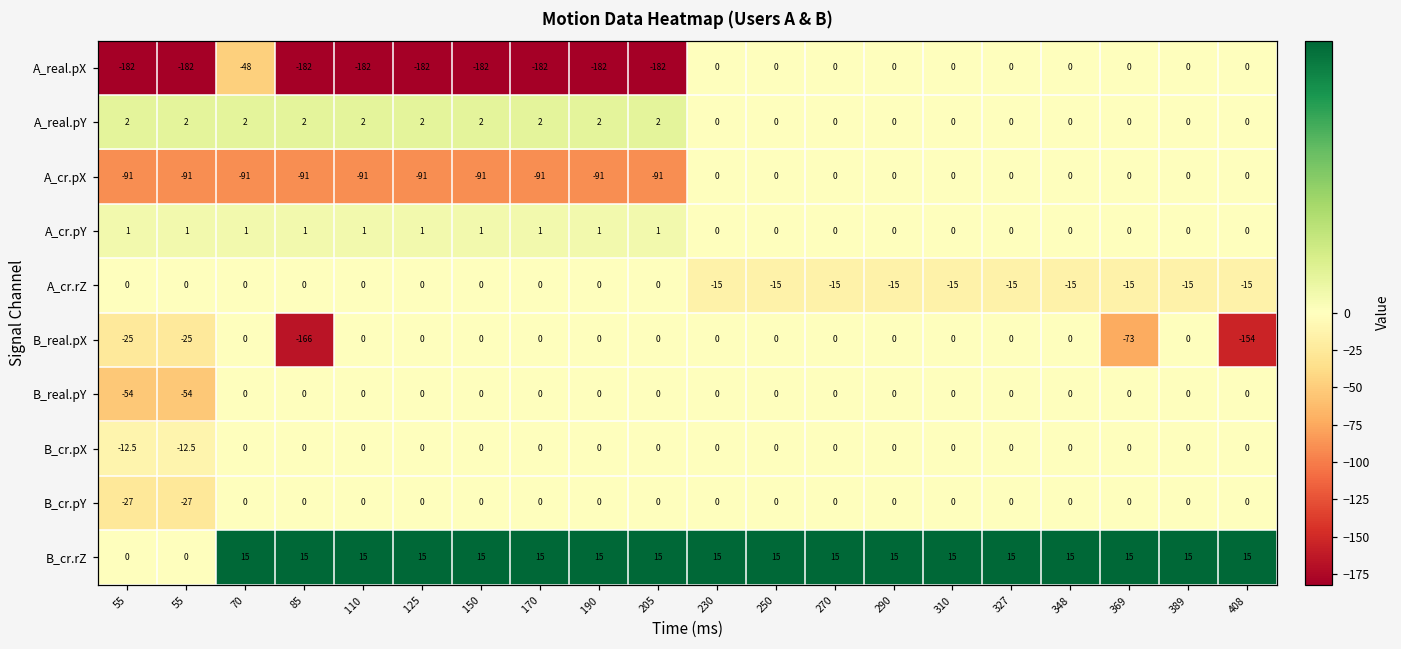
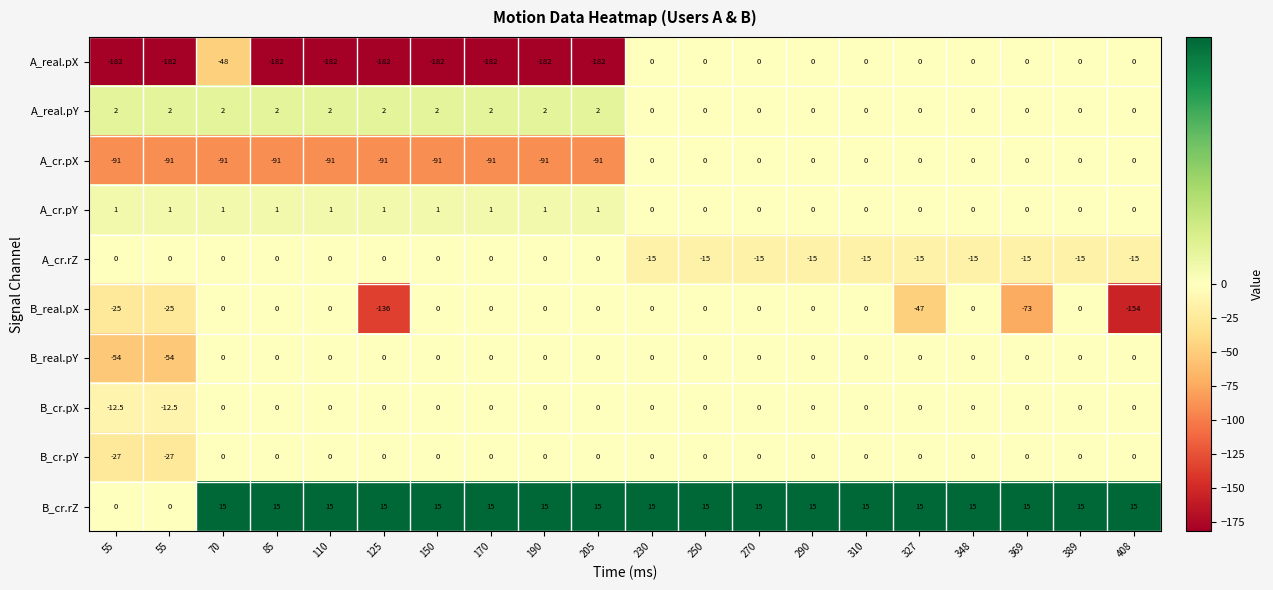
  {
    "A_real.pX": {
      "70": -48,
      "85": -182,
      "110": -182,
      "125": -182,
      "150": -182,
      "170": -182,
      "190": -182,
      "205": -182,
      "230": 0,
      "250": 0,
      "270": 0,
      "290": 0,
      "310": 0,
      "327": 0,
      "348": 0,
      "369": 0,
      "389": 0,
      "408": 0
    },
    "A_real.pY": {
      "70": 2,
      "85": 2,
      "110": 2,
      "125": 2,
      "150": 2,
      "170": 2,
      "190": 2,
      "205": 2,
      "230": 0,
      "250": 0,
      "270": 0,
      "290": 0,
      "310": 0,
      "327": 0,
      "348": 0,
      "369": 0,
      "389": 0,
      "408": 0
    },
    "A_cr.pX": {
      "70": -91,
      "85": -91,
      "110": -91,
      "125": -91,
      "150": -91,
      "170": -91,
      "190": -91,
      "205": -91,
      "230": 0,
      "250": 0,
      "270": 0,
      "290": 0,
      "310": 0,
      "327": 0,
      "348": 0,
      "369": 0,
      "389": 0,
      "408": 0
    },
    "A_cr.pY": {
      "70": 1,
      "85": 1,
      "110": 1,
      "125": 1,
      "150": 1,
      "170": 1,
      "190": 1,
      "205": 1,
      "230": 0,
      "250": 0,
      "270": 0,
      "290": 0,
      "310": 0,
      "327": 0,
      "348": 0,
      "369": 0,
      "389": 0,
      "408": 0
    },
    "A_cr.rZ": {
      "70": 0,
      "85": 0,
      "110": 0,
      "125": 0,
      "150": 0,
      "170": 0,
      "190": 0,
      "205": 0,
      "230": -15,
      "250": -15,
      "270": -15,
      "290": -15,
      "310": -15,
      "327": -15,
      "348": -15,
      "369": -15,
      "389": -15,
      "408": -15
    },
    "B_real.pX": {
      "70": 0,
-     "85": -166,
+     "85": 0,
      "110": 0,
-     "125": 0,
+     "125": -136,
      "150": 0,
      "170": 0,
      "190": 0,
      "205": 0,
      "230": 0,
      "250": 0,
      "270": 0,
      "290": 0,
      "310": 0,
-     "327": 0,
+     "327": -47,
      "348": 0,
      "369": -73,
      "389": 0,
      "408": -154
    },
    "B_real.pY": {
      "70": 0,
      "85": 0,
      "110": 0,
      "125": 0,
      "150": 0,
      "170": 0,
      "190": 0,
      "205": 0,
      "230": 0,
      "250": 0,
      "270": 0,
      "290": 0,
      "310": 0,
      "327": 0,
      "348": 0,
      "369": 0,
      "389": 0,
      "408": 0
    },
    "B_cr.pX": {
      "70": 0,
      "85": 0,
      "110": 0,
      "125": 0,
      "150": 0,
      "170": 0,
      "190": 0,
      "205": 0,
      "230": 0,
      "250": 0,
      "270": 0,
      "290": 0,
      "310": 0,
      "327": 0,
      "348": 0,
      "369": 0,
      "389": 0,
      "408": 0
    },
    "B_cr.pY": {
      "70": 0,
      "85": 0,
      "110": 0,
      "125": 0,
      "150": 0,
      "170": 0,
      "190": 0,
      "205": 0,
      "230": 0,
      "250": 0,
      "270": 0,
      "290": 0,
      "310": 0,
      "327": 0,
      "348": 0,
      "369": 0,
      "389": 0,
      "408": 0
    },
    "B_cr.rZ": {
      "70": 15,
      "85": 15,
      "110": 15,
      "125": 15,
      "150": 15,
      "170": 15,
      "190": 15,
      "205": 15,
      "230": 15,
      "250": 15,
      "270": 15,
      "290": 15,
      "310": 15,
      "327": 15,
      "348": 15,
      "369": 15,
      "389": 15,
      "408": 15
    }
  }
